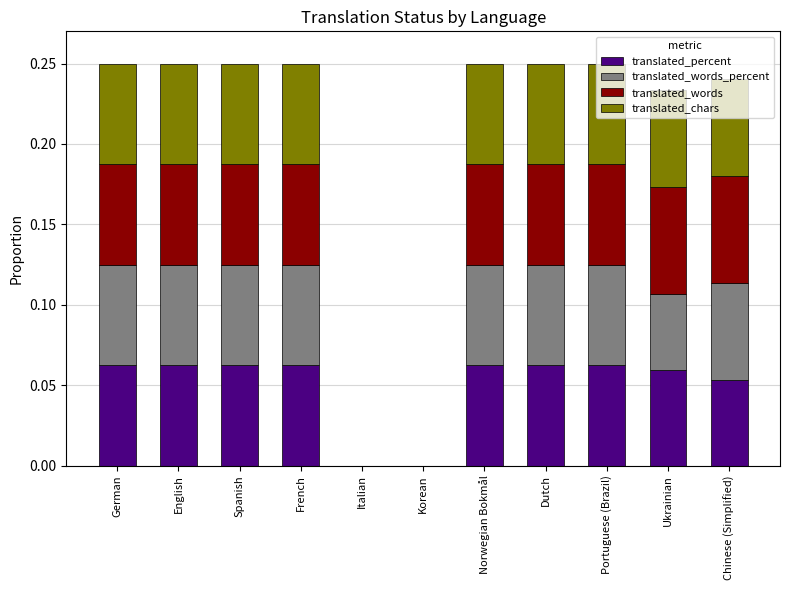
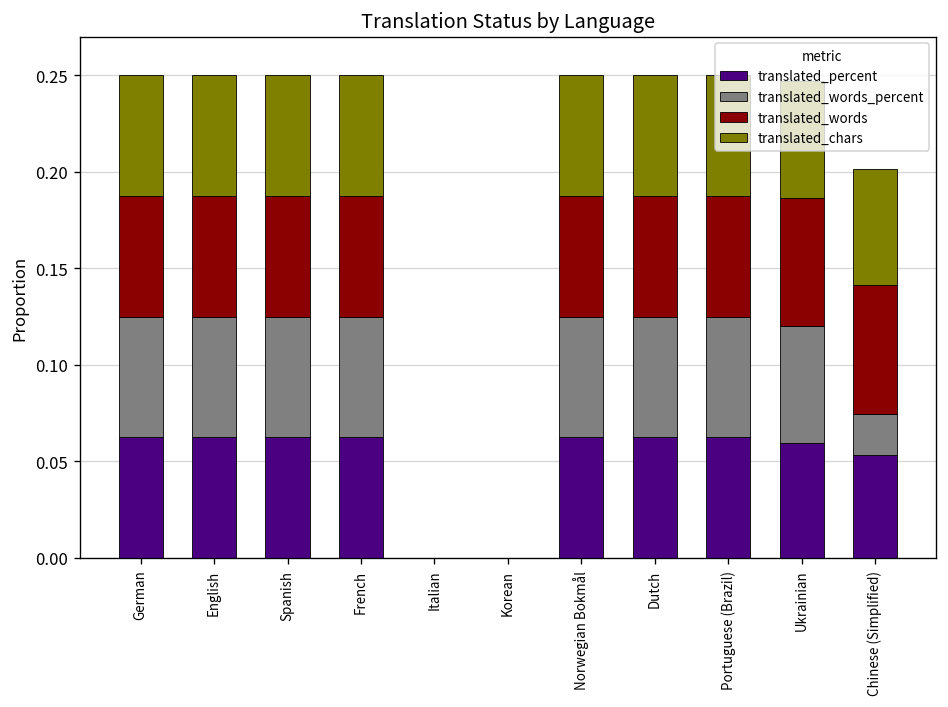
  {
    "translated_percent": {
      "German": 0.063,
      "English": 0.063,
      "Spanish": 0.063,
      "French": 0.063,
      "Italian": 0.000,
      "Korean": 0.000,
      "Norwegian Bokmål": 0.063,
      "Dutch": 0.063,
      "Portuguese (Brazil)": 0.063,
      "Ukrainian": 0.060,
      "Chinese (Simplified)": 0.053
    },
    "translated_words_percent": {
      "German": 0.063,
      "English": 0.063,
      "Spanish": 0.063,
      "French": 0.063,
      "Italian": 0.000,
      "Korean": 0.000,
      "Norwegian Bokmål": 0.063,
      "Dutch": 0.063,
      "Portuguese (Brazil)": 0.063,
-     "Ukrainian": 0.047,
-     "Chinese (Simplified)": 0.061
+     "Ukrainian": 0.061,
+     "Chinese (Simplified)": 0.022
    },
    "translated_words": {
      "German": 0.063,
      "English": 0.063,
      "Spanish": 0.063,
      "French": 0.063,
      "Italian": 0.000,
      "Korean": 0.000,
      "Norwegian Bokmål": 0.063,
      "Dutch": 0.063,
      "Portuguese (Brazil)": 0.063,
      "Ukrainian": 0.066,
      "Chinese (Simplified)": 0.066
    },
    "translated_chars": {
      "German": 0.063,
      "English": 0.063,
      "Spanish": 0.063,
      "French": 0.063,
      "Italian": 0.000,
      "Korean": 0.000,
      "Norwegian Bokmål": 0.063,
      "Dutch": 0.063
    }
  }
